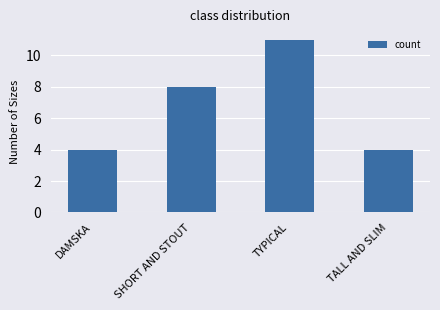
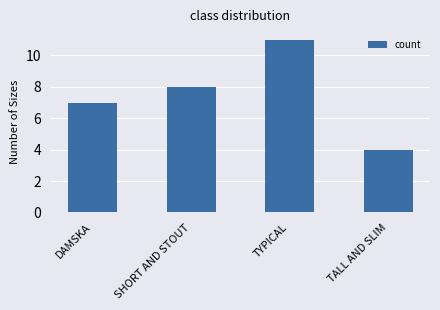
  {
-   "DAMSKA": 4,
+   "DAMSKA": 7,
    "SHORT AND STOUT": 8,
    "TYPICAL": 11,
    "TALL AND SLIM": 4
  }
